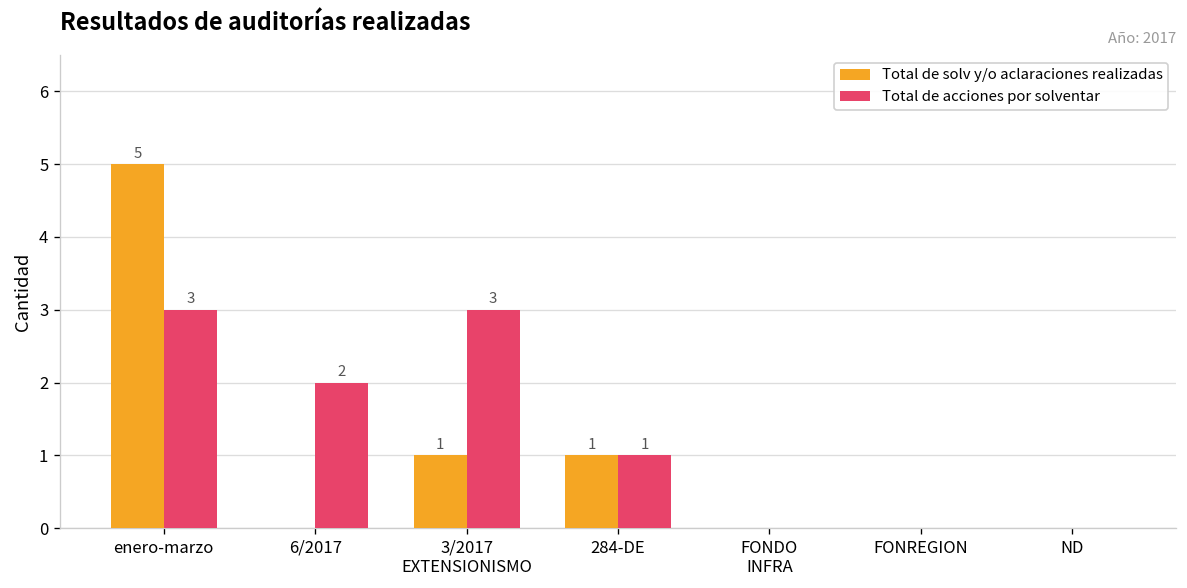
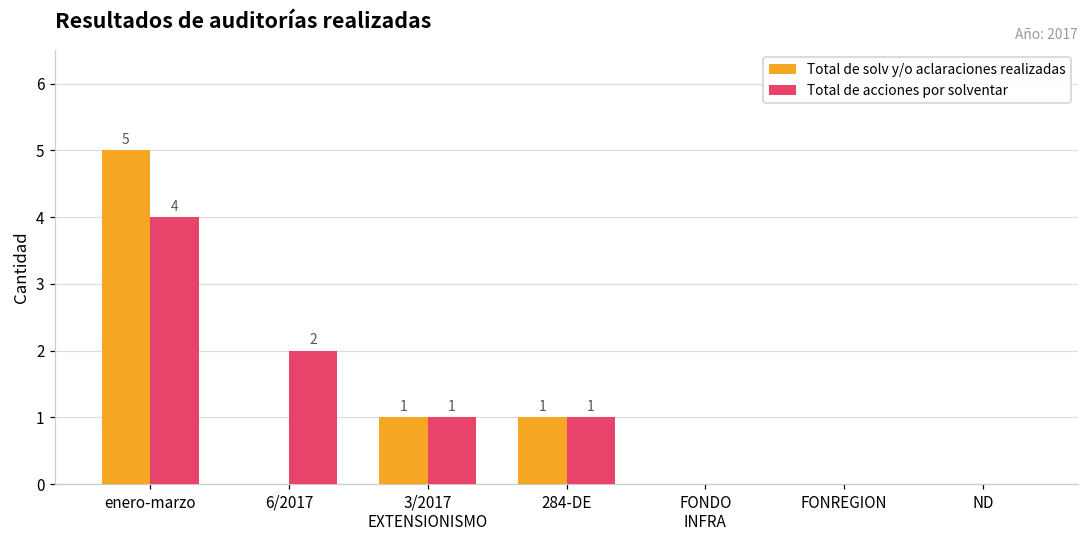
  {
    "Total de solv y/o aclaraciones realizadas": {
      "enero-marzo": 5,
      "3/2017 EXTENSIONISMO": 1,
      "284-DE": 1
    },
    "Total de acciones por solventar": {
-     "enero-marzo": 3,
+     "enero-marzo": 4,
      "6/2017": 2,
-     "3/2017 EXTENSIONISMO": 3,
+     "3/2017 EXTENSIONISMO": 1,
      "284-DE": 1
    }
  }
